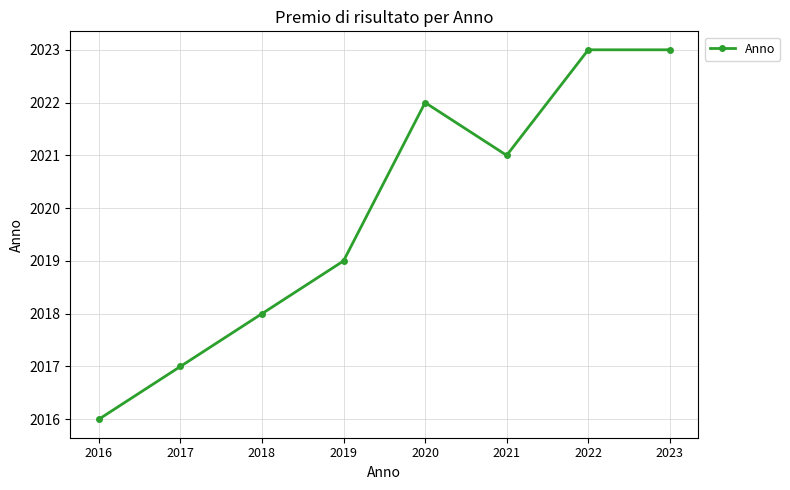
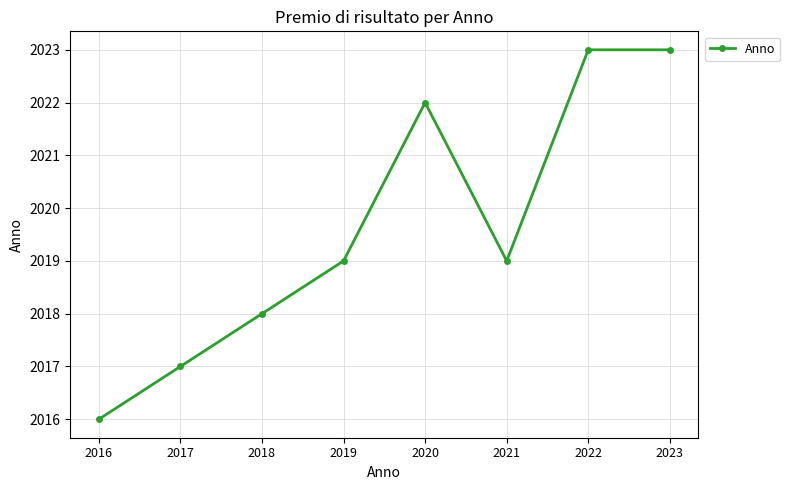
  {
    "2016": 2016,
    "2017": 2017,
    "2018": 2018,
    "2019": 2019,
    "2020": 2022,
-   "2021": 2021,
+   "2021": 2019,
    "2022": 2023,
    "2023": 2023
  }
